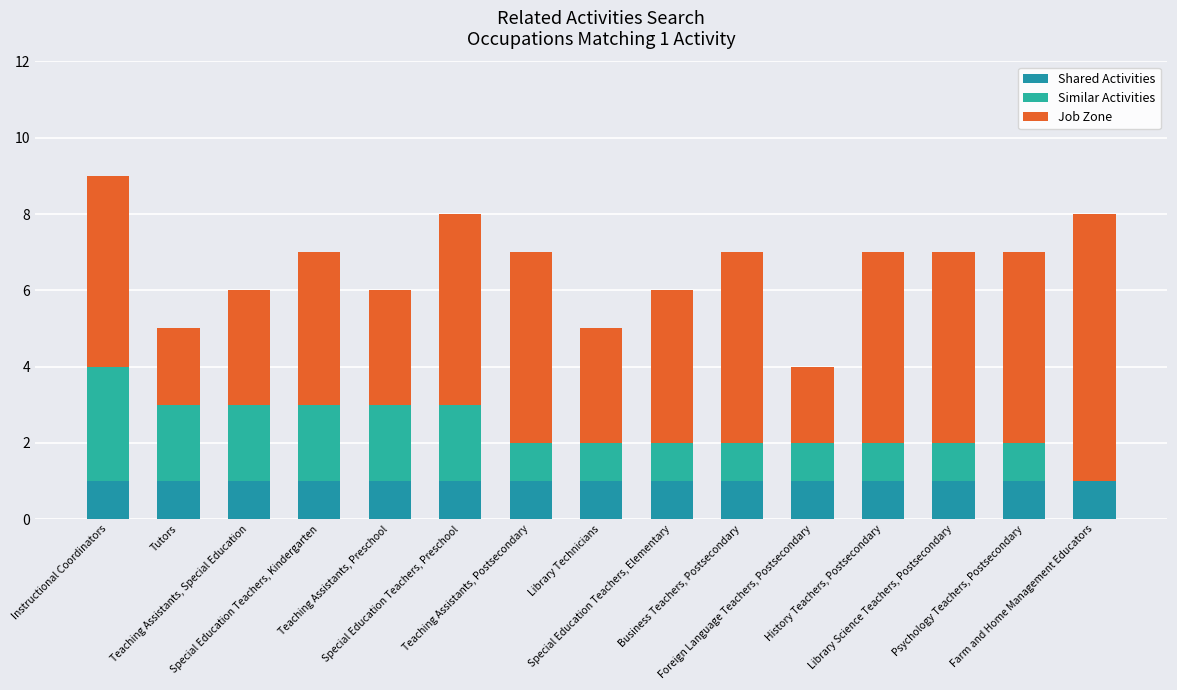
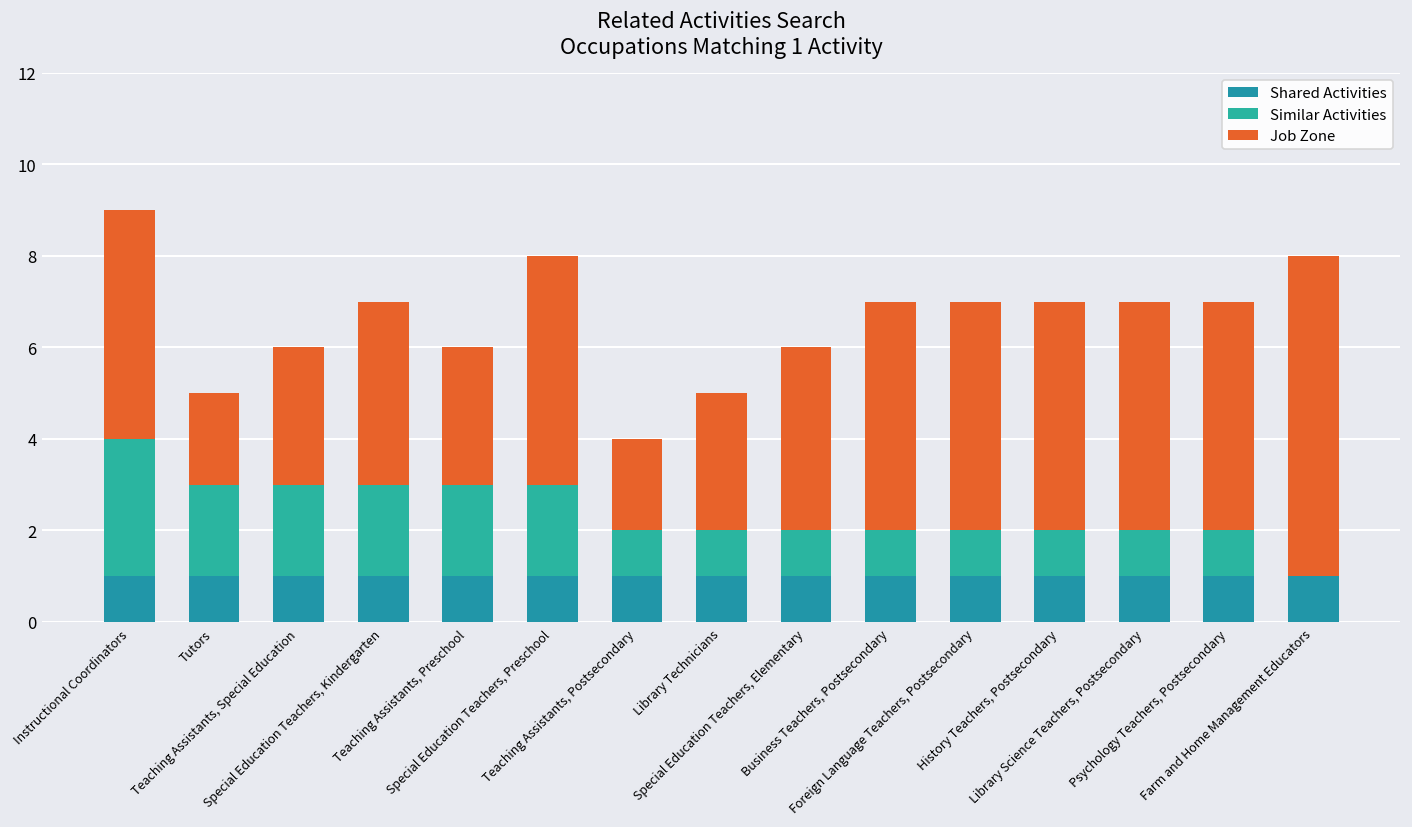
  {
    "Job Zone": {
      "Instructional Coordinators": 5,
      "Tutors": 2,
      "Teaching Assistants, Special Education": 3,
      "Special Education Teachers, Kindergarten": 4,
      "Teaching Assistants, Preschool": 3,
      "Special Education Teachers, Preschool": 5,
-     "Teaching Assistants, Postsecondary": 5,
+     "Teaching Assistants, Postsecondary": 2,
      "Library Technicians": 3,
      "Special Education Teachers, Elementary": 4,
      "Business Teachers, Postsecondary": 5,
-     "Foreign Language Teachers, Postsecondary": 2,
+     "Foreign Language Teachers, Postsecondary": 5,
      "History Teachers, Postsecondary": 5,
      "Library Science Teachers, Postsecondary": 5,
      "Psychology Teachers, Postsecondary": 5,
      "Farm and Home Management Educators": 7
    }
  }
